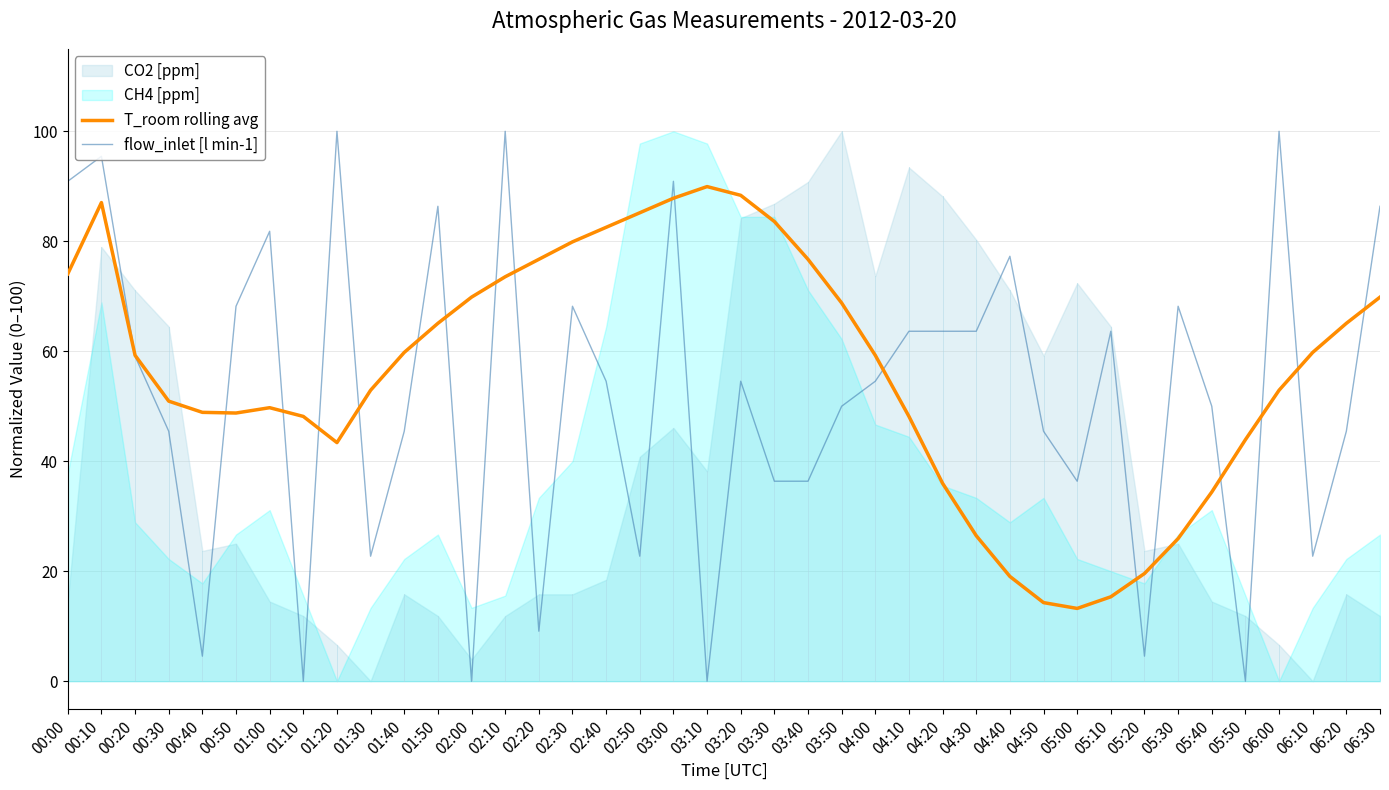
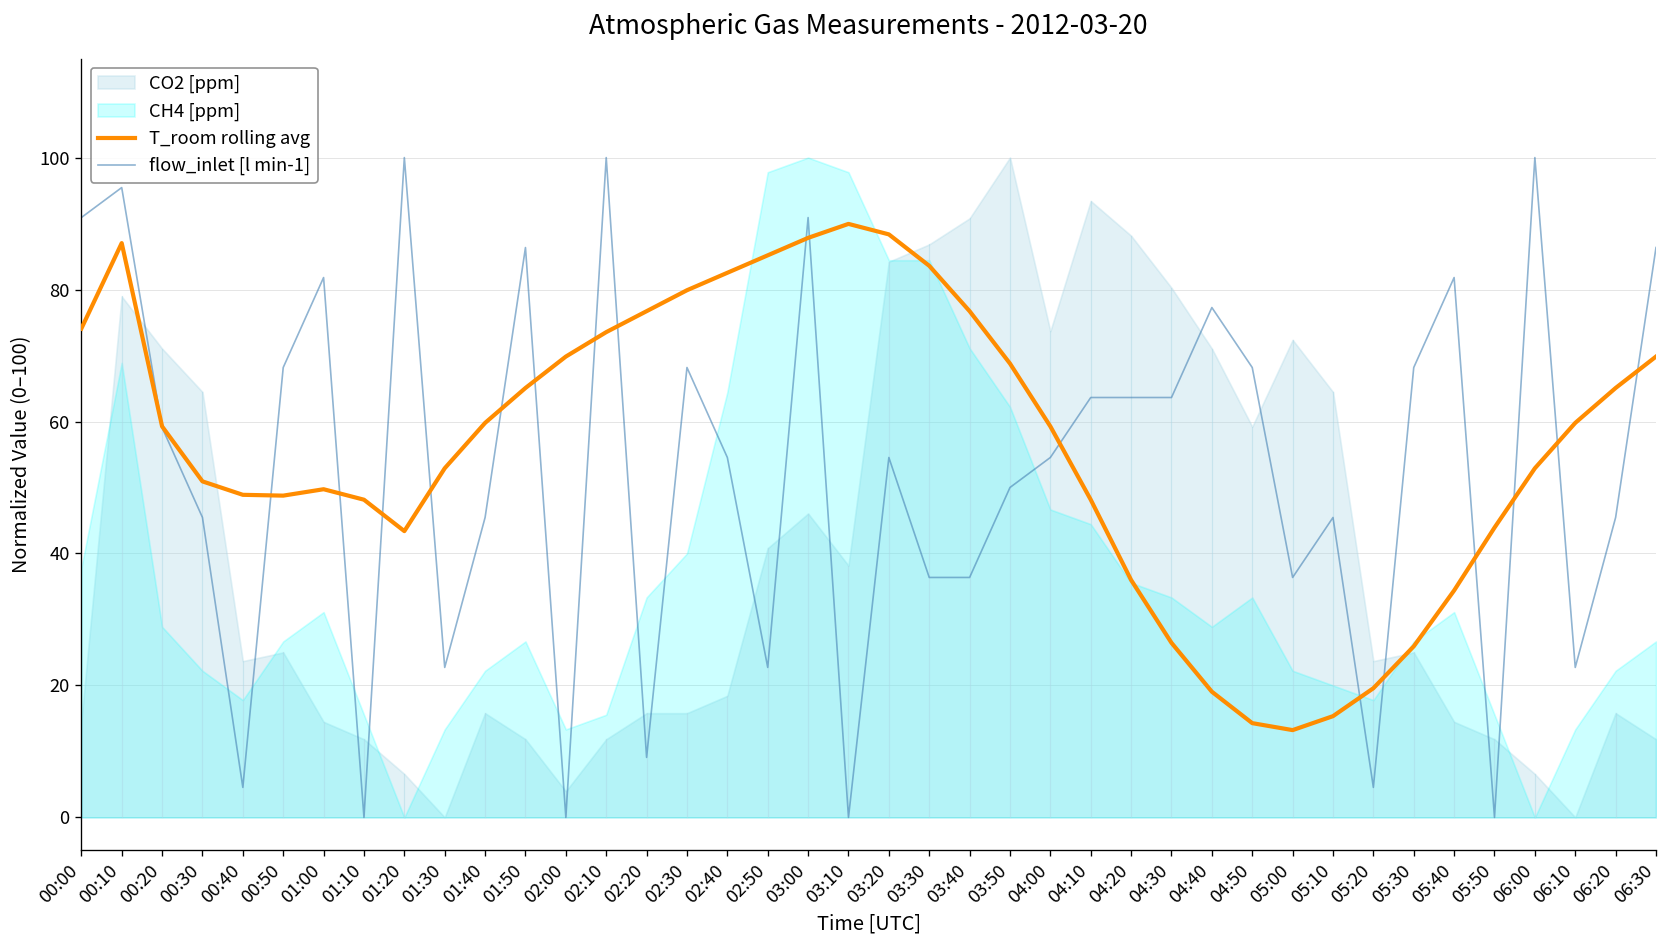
  {
    "T_room rolling avg": {
      "00:00": 74,
      "00:10": 87,
      "00:30": 51,
      "00:40": 49,
      "00:50": 49,
      "01:00": 50,
      "01:10": 48,
      "01:20": 43,
      "01:30": 53,
      "01:40": 60,
      "01:50": 65,
      "02:00": 70,
      "02:10": 74,
      "02:20": 77,
      "02:30": 80,
      "02:40": 83,
      "02:50": 85,
      "03:00": 88,
      "03:10": 90,
      "03:20": 88,
      "03:30": 84,
      "03:40": 77,
      "03:50": 69,
      "04:00": 59,
      "04:10": 48,
      "04:30": 26,
      "04:40": 19,
      "04:50": 14,
      "05:00": 13,
      "05:10": 15,
      "05:20": 20,
      "05:30": 26,
      "05:40": 34,
      "05:50": 44,
      "06:00": 53,
      "06:10": 60,
      "06:20": 65,
      "06:30": 70
    },
    "flow_inlet [l min-1]": {
      "00:00": 91,
      "00:30": 45,
      "00:40": 5,
      "00:50": 68,
      "01:00": 82,
      "01:20": 100,
      "01:30": 23,
      "01:40": 45,
      "01:50": 86,
      "02:10": 100,
      "02:20": 9,
      "02:30": 68,
      "02:40": 55,
      "02:50": 23,
      "03:00": 91,
      "03:20": 55,
      "03:30": 36,
      "03:40": 36,
      "03:50": 50,
      "04:00": 55,
      "04:10": 64,
      "04:20": 64,
      "04:30": 64,
      "04:40": 77,
-     "04:50": 45,
+     "04:50": 68,
      "05:00": 36,
-     "05:10": 64,
+     "05:10": 45,
      "05:20": 5,
      "05:30": 68,
-     "05:40": 50,
+     "05:40": 82,
      "06:00": 100,
      "06:10": 23,
      "06:20": 45,
      "06:30": 86
    }
  }
